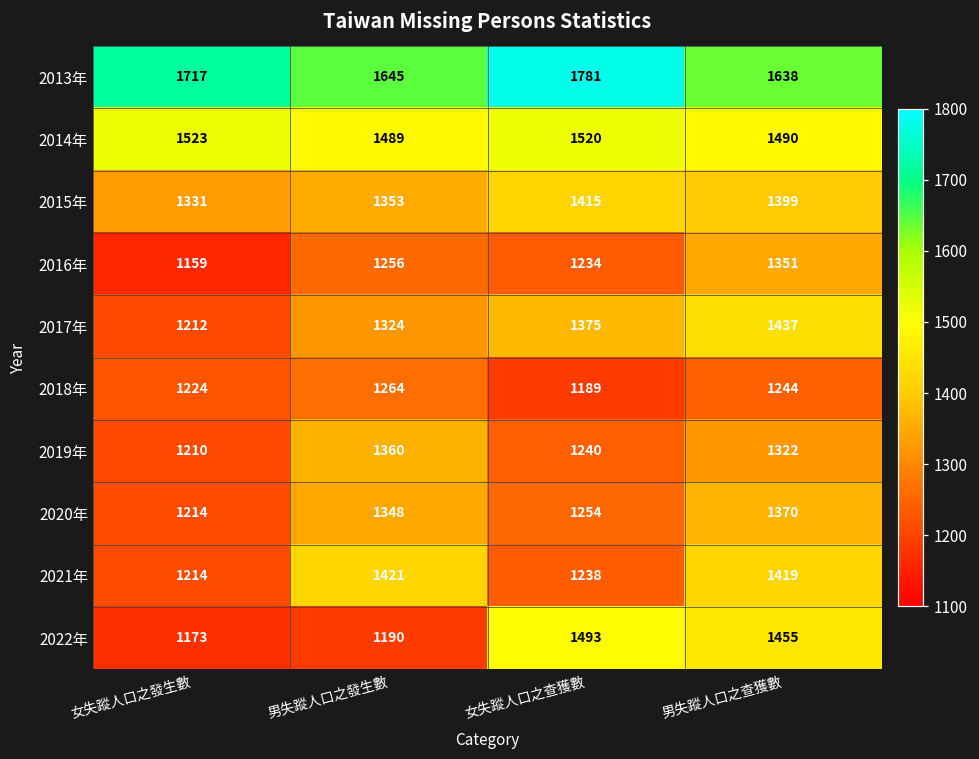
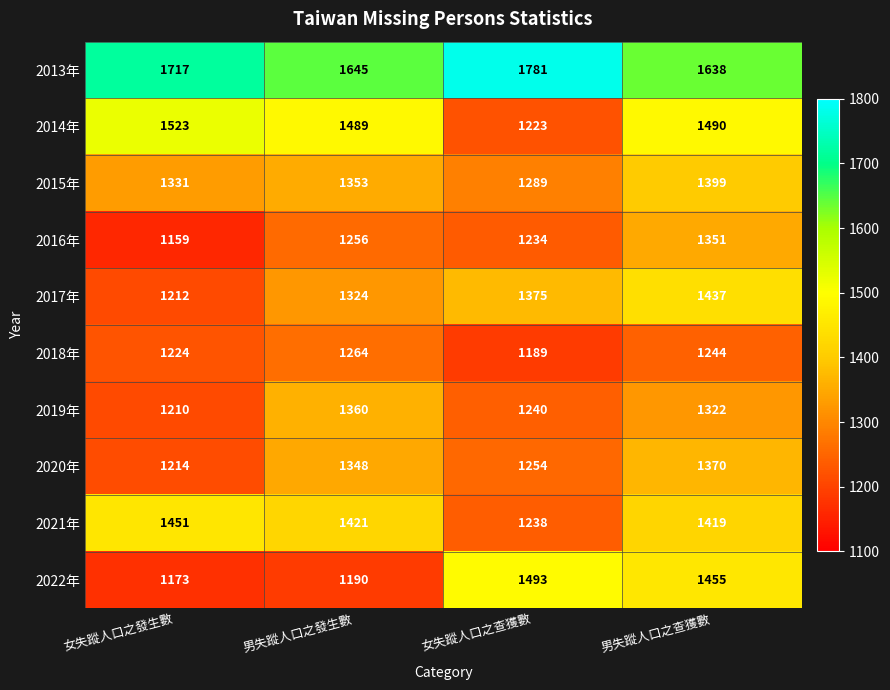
  {
    "2013年": {
      "女失蹤人口之發生數": 1717,
      "男失蹤人口之發生數": 1645,
      "女失蹤人口之查獲數": 1781,
      "男失蹤人口之查獲數": 1638
    },
    "2014年": {
      "女失蹤人口之發生數": 1523,
      "男失蹤人口之發生數": 1489,
-     "女失蹤人口之查獲數": 1520,
+     "女失蹤人口之查獲數": 1223,
      "男失蹤人口之查獲數": 1490
    },
    "2015年": {
      "女失蹤人口之發生數": 1331,
      "男失蹤人口之發生數": 1353,
-     "女失蹤人口之查獲數": 1415,
+     "女失蹤人口之查獲數": 1289,
      "男失蹤人口之查獲數": 1399
    },
    "2016年": {
      "女失蹤人口之發生數": 1159,
      "男失蹤人口之發生數": 1256,
      "女失蹤人口之查獲數": 1234,
      "男失蹤人口之查獲數": 1351
    },
    "2017年": {
      "女失蹤人口之發生數": 1212,
      "男失蹤人口之發生數": 1324,
      "女失蹤人口之查獲數": 1375,
      "男失蹤人口之查獲數": 1437
    },
    "2018年": {
      "女失蹤人口之發生數": 1224,
      "男失蹤人口之發生數": 1264,
      "女失蹤人口之查獲數": 1189,
      "男失蹤人口之查獲數": 1244
    },
    "2019年": {
      "女失蹤人口之發生數": 1210,
      "男失蹤人口之發生數": 1360,
      "女失蹤人口之查獲數": 1240,
      "男失蹤人口之查獲數": 1322
    },
    "2020年": {
      "女失蹤人口之發生數": 1214,
      "男失蹤人口之發生數": 1348,
      "女失蹤人口之查獲數": 1254,
      "男失蹤人口之查獲數": 1370
    },
    "2021年": {
-     "女失蹤人口之發生數": 1214,
+     "女失蹤人口之發生數": 1451,
      "男失蹤人口之發生數": 1421,
      "女失蹤人口之查獲數": 1238,
      "男失蹤人口之查獲數": 1419
    },
    "2022年": {
      "女失蹤人口之發生數": 1173,
      "男失蹤人口之發生數": 1190,
      "女失蹤人口之查獲數": 1493,
      "男失蹤人口之查獲數": 1455
    }
  }
